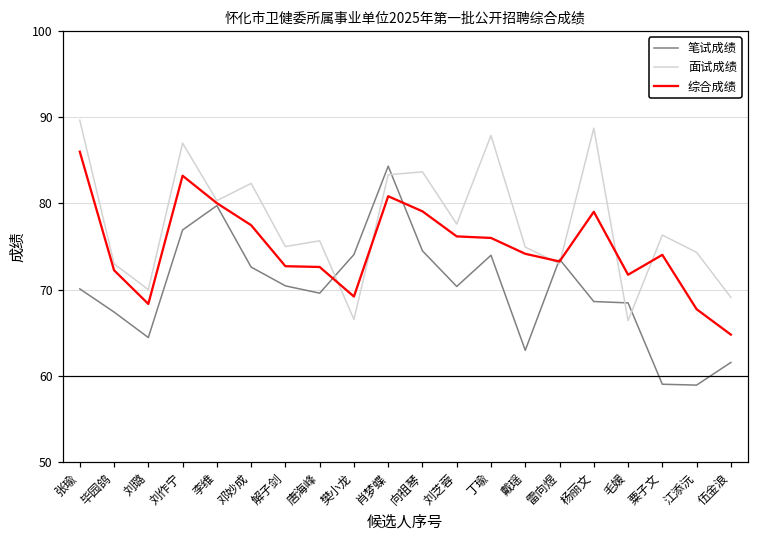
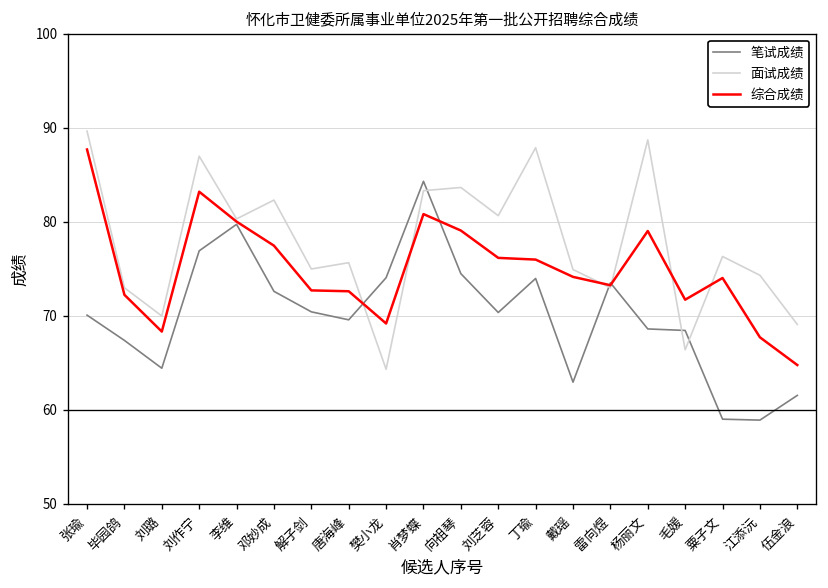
  {
    "笔试成绩": {
      "张瑜": 70,
      "毕园鸽": 67,
      "刘璐": 64,
      "刘作宁": 77,
      "邓妙成": 73,
      "解子剑": 70,
      "唐海峰": 70,
      "樊小龙": 74,
      "肖梦蝶": 84,
      "向祖琴": 75,
      "刘芝蓉": 70,
      "丁瑜": 74,
      "戴瑶": 63,
      "杨丽文": 69,
      "毛媛": 68,
      "粟子文": 59,
      "江添沅": 59,
      "伍金浪": 62
    },
    "面试成绩": {
      "张瑜": 90,
      "毕园鸽": 73,
      "刘璐": 70,
      "刘作宁": 87,
      "邓妙成": 82,
      "解子剑": 75,
      "唐海峰": 76,
-     "樊小龙": 67,
+     "樊小龙": 64,
      "肖梦蝶": 83,
      "向祖琴": 84,
-     "刘芝蓉": 78,
+     "刘芝蓉": 81,
      "丁瑜": 88,
      "戴瑶": 75,
      "杨丽文": 89,
      "毛媛": 66,
      "粟子文": 76,
      "江添沅": 74,
      "伍金浪": 69
    },
    "综合成绩": {
-     "张瑜": 86,
+     "张瑜": 88,
      "毕园鸽": 72,
      "刘璐": 68,
      "刘作宁": 83,
      "邓妙成": 77,
      "解子剑": 73,
      "唐海峰": 73,
      "樊小龙": 69,
      "肖梦蝶": 81,
      "向祖琴": 79,
      "刘芝蓉": 76,
      "丁瑜": 76,
      "戴瑶": 74,
      "杨丽文": 79,
      "毛媛": 72,
      "粟子文": 74,
      "江添沅": 68,
      "伍金浪": 65
    }
  }
